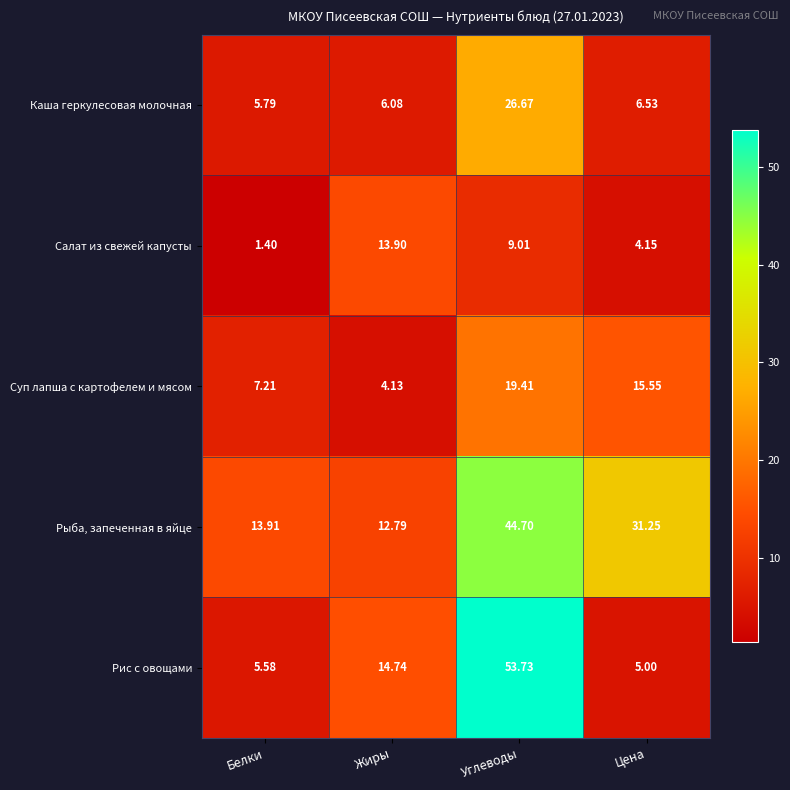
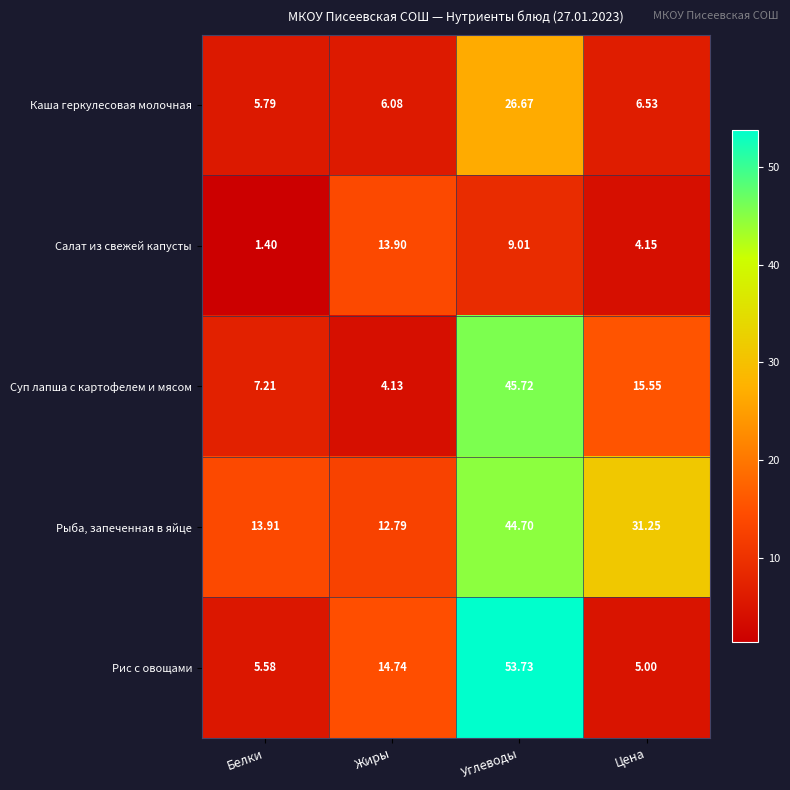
  {
    "Каша геркулесовая молочная": {
      "Белки": 5.79,
      "Жиры": 6.08,
      "Углеводы": 26.67,
      "Цена": 6.53
    },
    "Салат из свежей капусты": {
      "Белки": 1.40,
      "Жиры": 13.90,
      "Углеводы": 9.01,
      "Цена": 4.15
    },
    "Суп лапша с картофелем и мясом": {
      "Белки": 7.21,
      "Жиры": 4.13,
-     "Углеводы": 19.41,
+     "Углеводы": 45.72,
      "Цена": 15.55
    },
    "Рыба, запеченная в яйце": {
      "Белки": 13.91,
      "Жиры": 12.79,
      "Углеводы": 44.70,
      "Цена": 31.25
    },
    "Рис с овощами": {
      "Белки": 5.58,
      "Жиры": 14.74,
      "Углеводы": 53.73,
      "Цена": 5.00
    }
  }
